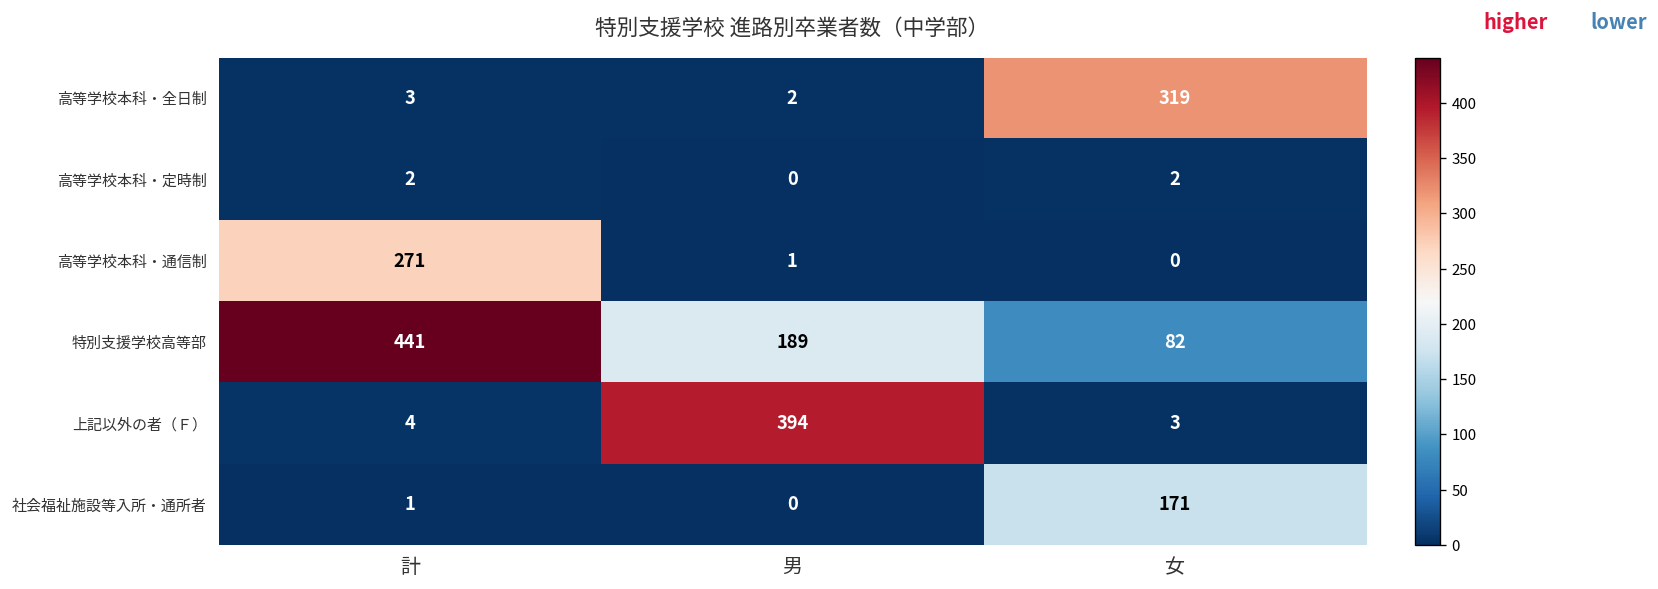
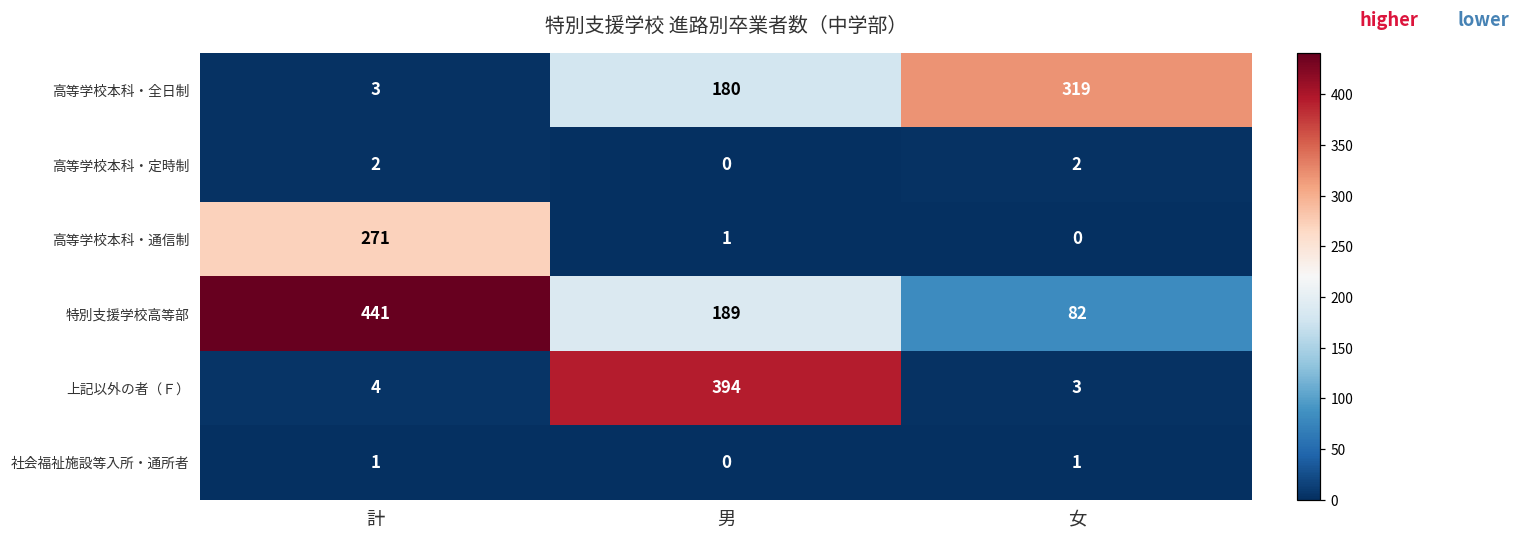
  {
    "高等学校本科・全日制": {
      "計": 3,
-     "男": 2,
+     "男": 180,
      "女": 319
    },
    "高等学校本科・定時制": {
      "計": 2,
      "男": 0,
      "女": 2
    },
    "高等学校本科・通信制": {
      "計": 271,
      "男": 1,
      "女": 0
    },
    "特別支援学校高等部": {
      "計": 441,
      "男": 189,
      "女": 82
    },
    "上記以外の者（Ｆ）": {
      "計": 4,
      "男": 394,
      "女": 3
    },
    "社会福祉施設等入所・通所者": {
      "計": 1,
      "男": 0,
-     "女": 171
+     "女": 1
    }
  }
